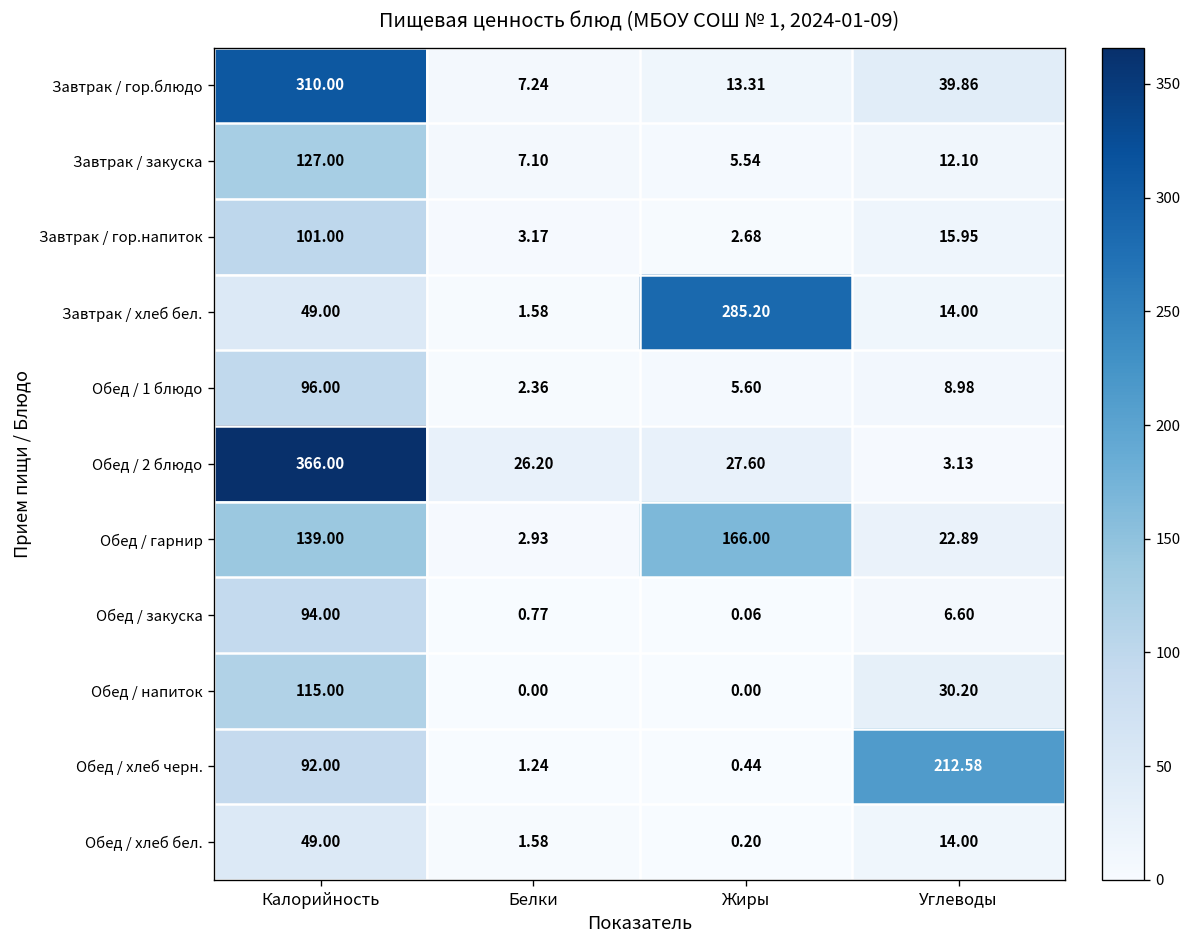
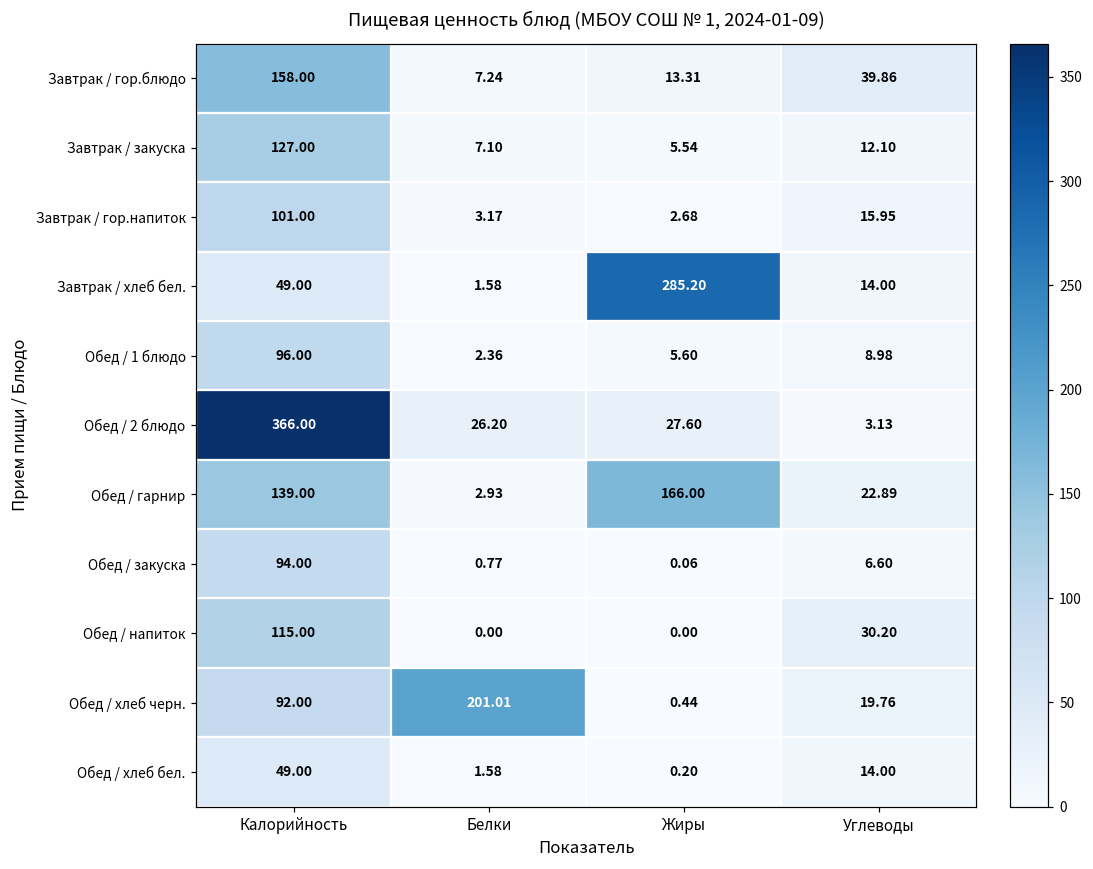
  {
    "Завтрак / гор.блюдо": {
-     "Калорийность": 310.00,
+     "Калорийность": 158.00,
      "Белки": 7.24,
      "Жиры": 13.31,
      "Углеводы": 39.86
    },
    "Завтрак / закуска": {
      "Калорийность": 127.00,
      "Белки": 7.10,
      "Жиры": 5.54,
      "Углеводы": 12.10
    },
    "Завтрак / гор.напиток": {
      "Калорийность": 101.00,
      "Белки": 3.17,
      "Жиры": 2.68,
      "Углеводы": 15.95
    },
    "Завтрак / хлеб бел.": {
      "Калорийность": 49.00,
      "Белки": 1.58,
      "Жиры": 285.20,
      "Углеводы": 14.00
    },
    "Обед / 1 блюдо": {
      "Калорийность": 96.00,
      "Белки": 2.36,
      "Жиры": 5.60,
      "Углеводы": 8.98
    },
    "Обед / 2 блюдо": {
      "Калорийность": 366.00,
      "Белки": 26.20,
      "Жиры": 27.60,
      "Углеводы": 3.13
    },
    "Обед / гарнир": {
      "Калорийность": 139.00,
      "Белки": 2.93,
      "Жиры": 166.00,
      "Углеводы": 22.89
    },
    "Обед / закуска": {
      "Калорийность": 94.00,
      "Белки": 0.77,
      "Жиры": 0.06,
      "Углеводы": 6.60
    },
    "Обед / напиток": {
      "Калорийность": 115.00,
      "Белки": 0.00,
      "Жиры": 0.00,
      "Углеводы": 30.20
    },
    "Обед / хлеб черн.": {
      "Калорийность": 92.00,
-     "Белки": 1.24,
+     "Белки": 201.01,
      "Жиры": 0.44,
-     "Углеводы": 212.58
+     "Углеводы": 19.76
    },
    "Обед / хлеб бел.": {
      "Калорийность": 49.00,
      "Белки": 1.58,
      "Жиры": 0.20,
      "Углеводы": 14.00
    }
  }
